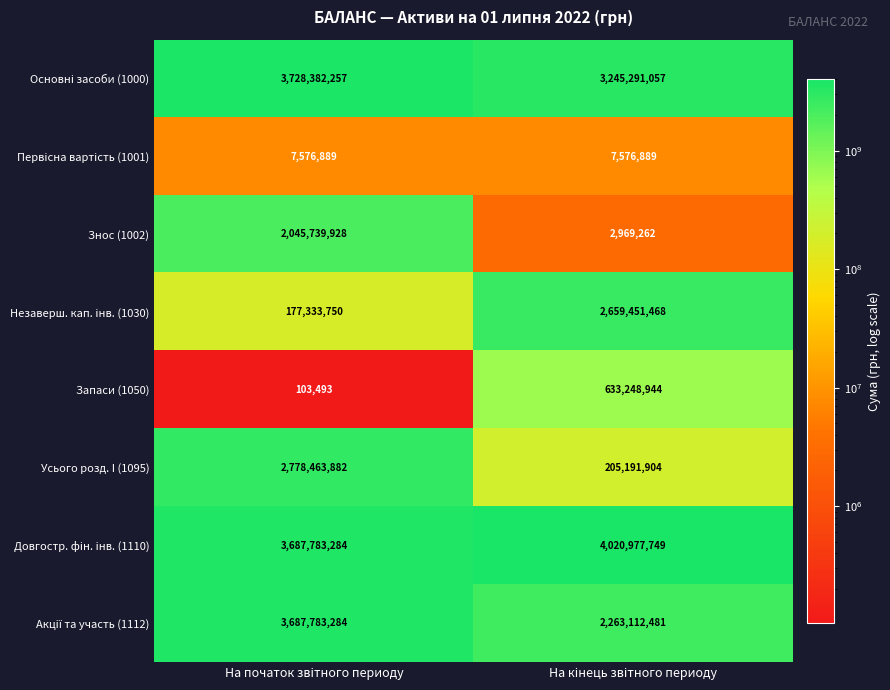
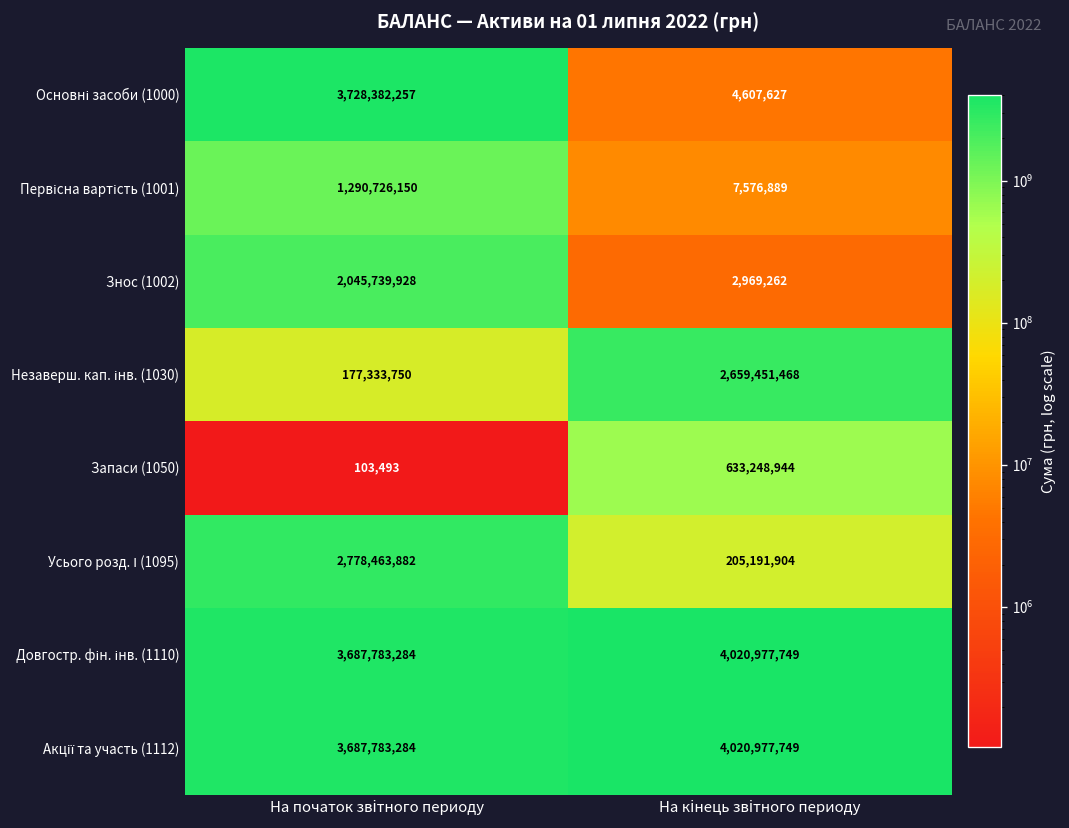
  {
    "Основні засоби (1000)": {
      "На початок звітного периоду": "3,728,382,257",
-     "На кінець звітного периоду": "3,245,291,057"
+     "На кінець звітного периоду": "4,607,627"
    },
    "Первісна вартість (1001)": {
-     "На початок звітного периоду": "7,576,889",
+     "На початок звітного периоду": "1,290,726,150",
      "На кінець звітного периоду": "7,576,889"
    },
    "Знос (1002)": {
      "На початок звітного периоду": "2,045,739,928",
      "На кінець звітного периоду": "2,969,262"
    },
    "Незаверш. кап. інв. (1030)": {
      "На початок звітного периоду": "177,333,750",
      "На кінець звітного периоду": "2,659,451,468"
    },
    "Запаси (1050)": {
      "На початок звітного периоду": "103,493",
      "На кінець звітного периоду": "633,248,944"
    },
    "Усього розд. І (1095)": {
      "На початок звітного периоду": "2,778,463,882",
      "На кінець звітного периоду": "205,191,904"
    },
    "Довгостр. фін. інв. (1110)": {
      "На початок звітного периоду": "3,687,783,284",
      "На кінець звітного периоду": "4,020,977,749"
    },
    "Акції та участь (1112)": {
      "На початок звітного периоду": "3,687,783,284",
-     "На кінець звітного периоду": "2,263,112,481"
+     "На кінець звітного периоду": "4,020,977,749"
    }
  }
